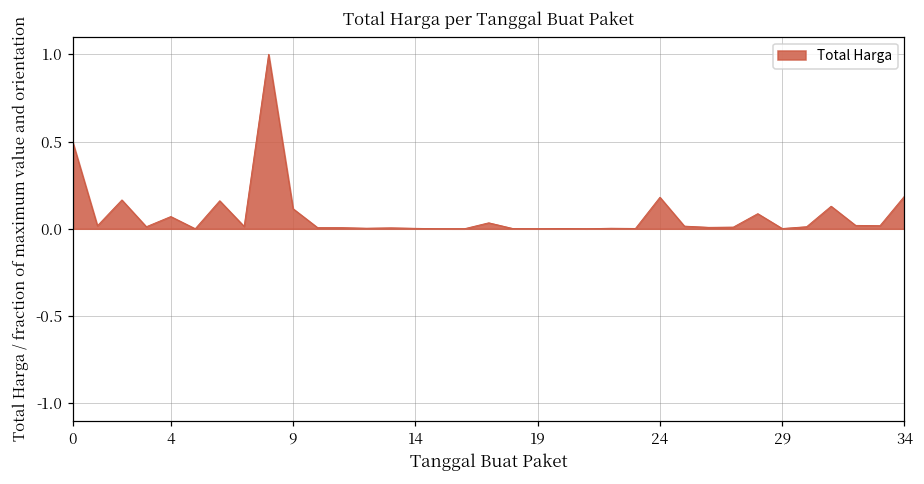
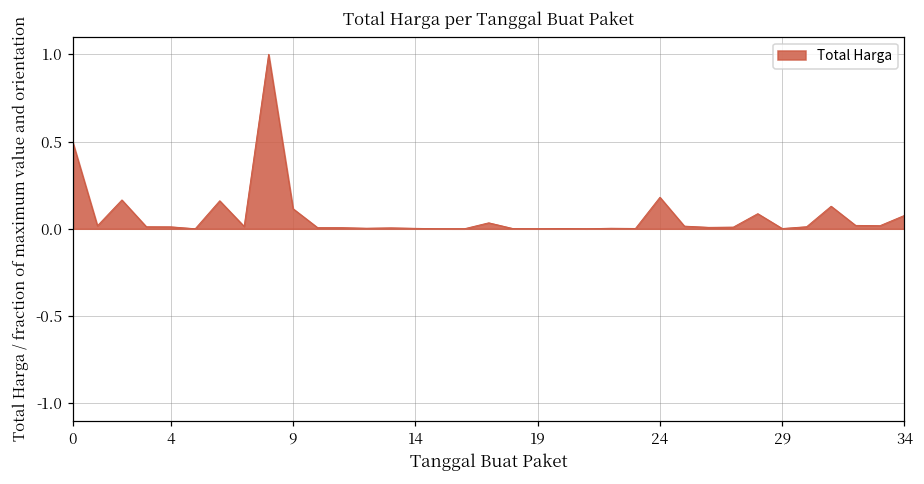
  {
    "0": 0.49,
-   "4": 0.07,
+   "4": 0.01,
    "9": 0.11,
    "14": 0.00,
    "19": 0.00,
    "24": 0.18,
    "29": 0.00,
-   "34": 0.19
+   "34": 0.08
  }
